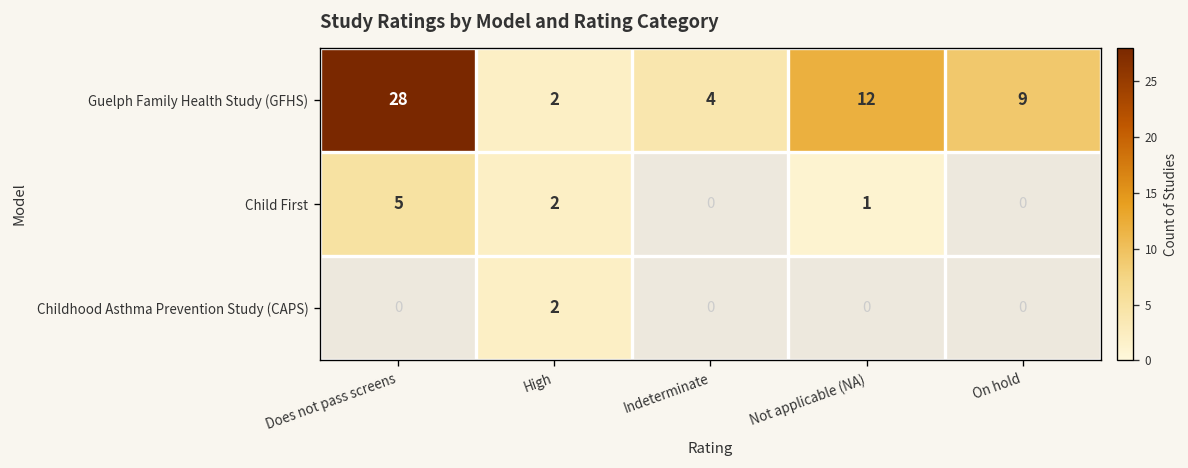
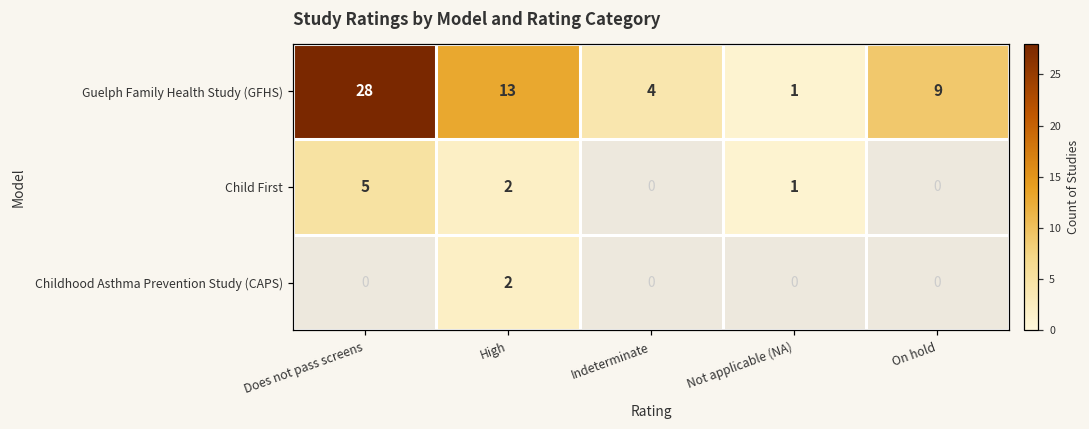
  {
    "Guelph Family Health Study (GFHS)": {
      "Does not pass screens": 28,
-     "High": 2,
+     "High": 13,
      "Indeterminate": 4,
-     "Not applicable (NA)": 12,
+     "Not applicable (NA)": 1,
      "On hold": 9
    },
    "Child First": {
      "Does not pass screens": 5,
      "High": 2,
      "Not applicable (NA)": 1
    },
    "Childhood Asthma Prevention Study (CAPS)": {
      "High": 2
    }
  }
